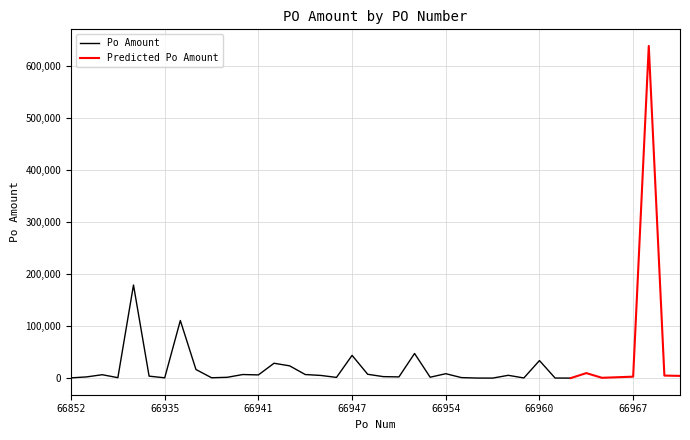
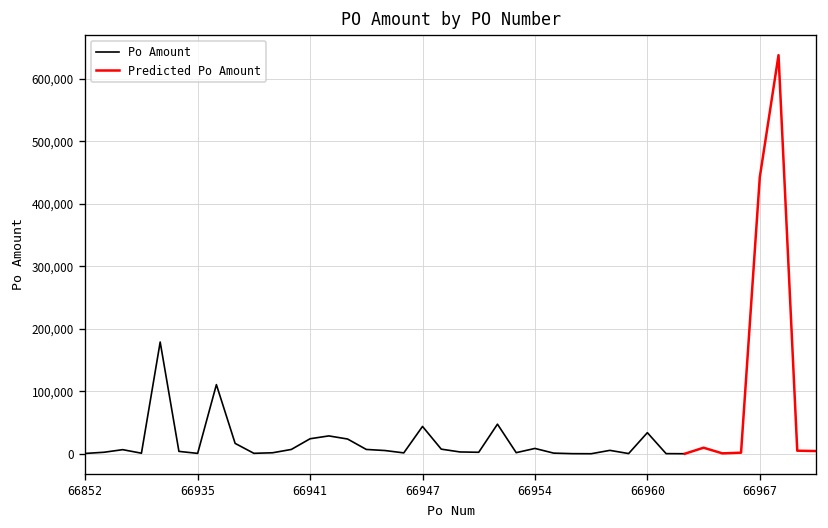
  {
    "Po Amount": {
      "66852": "0",
      "66935": "0",
-     "66941": "10,000",
+     "66941": "20,000",
      "66947": "40,000",
      "66954": "10,000",
      "66960": "30,000"
    },
    "Predicted Po Amount": {
-     "66967": "0"
+     "66967": "440,000"
    }
  }
